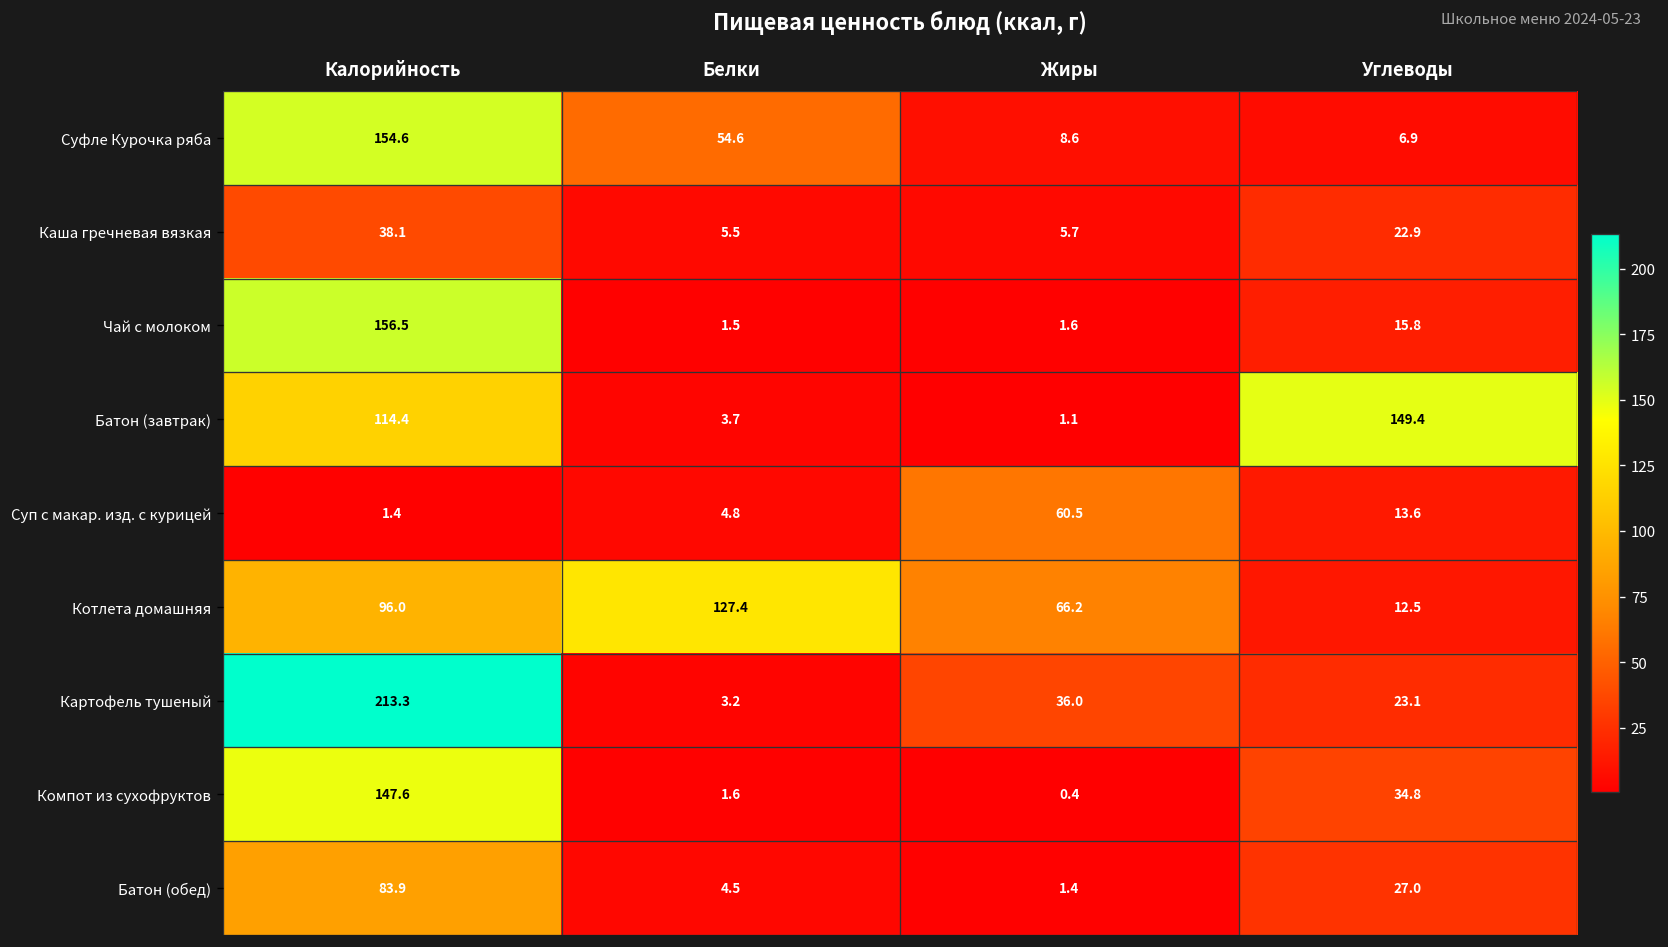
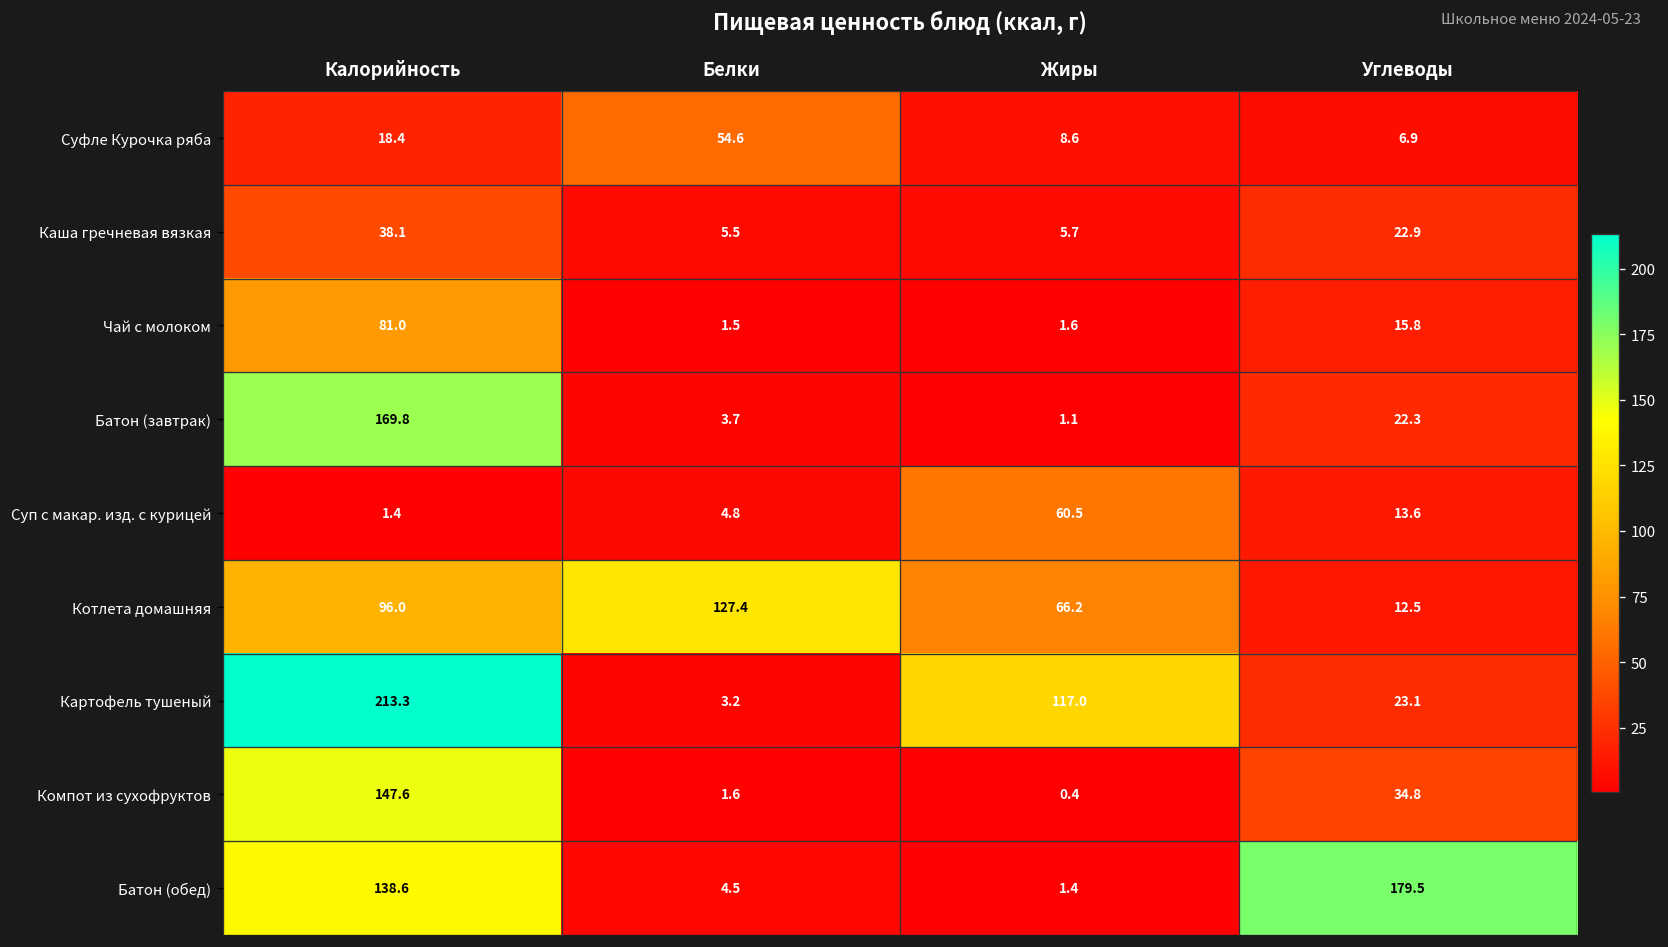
  {
    "Суфле Курочка ряба": {
-     "Калорийность": 154.6,
+     "Калорийность": 18.4,
      "Белки": 54.6,
      "Жиры": 8.6,
      "Углеводы": 6.9
    },
    "Каша гречневая вязкая": {
      "Калорийность": 38.1,
      "Белки": 5.5,
      "Жиры": 5.7,
      "Углеводы": 22.9
    },
    "Чай с молоком": {
-     "Калорийность": 156.5,
+     "Калорийность": 81.0,
      "Белки": 1.5,
      "Жиры": 1.6,
      "Углеводы": 15.8
    },
    "Батон (завтрак)": {
-     "Калорийность": 114.4,
+     "Калорийность": 169.8,
      "Белки": 3.7,
      "Жиры": 1.1,
-     "Углеводы": 149.4
+     "Углеводы": 22.3
    },
    "Суп с макар. изд. с курицей": {
      "Калорийность": 1.4,
      "Белки": 4.8,
      "Жиры": 60.5,
      "Углеводы": 13.6
    },
    "Котлета домашняя": {
      "Калорийность": 96.0,
      "Белки": 127.4,
      "Жиры": 66.2,
      "Углеводы": 12.5
    },
    "Картофель тушеный": {
      "Калорийность": 213.3,
      "Белки": 3.2,
-     "Жиры": 36.0,
+     "Жиры": 117.0,
      "Углеводы": 23.1
    },
    "Компот из сухофруктов": {
      "Калорийность": 147.6,
      "Белки": 1.6,
      "Жиры": 0.4,
      "Углеводы": 34.8
    },
    "Батон (обед)": {
-     "Калорийность": 83.9,
+     "Калорийность": 138.6,
      "Белки": 4.5,
      "Жиры": 1.4,
-     "Углеводы": 27.0
+     "Углеводы": 179.5
    }
  }
